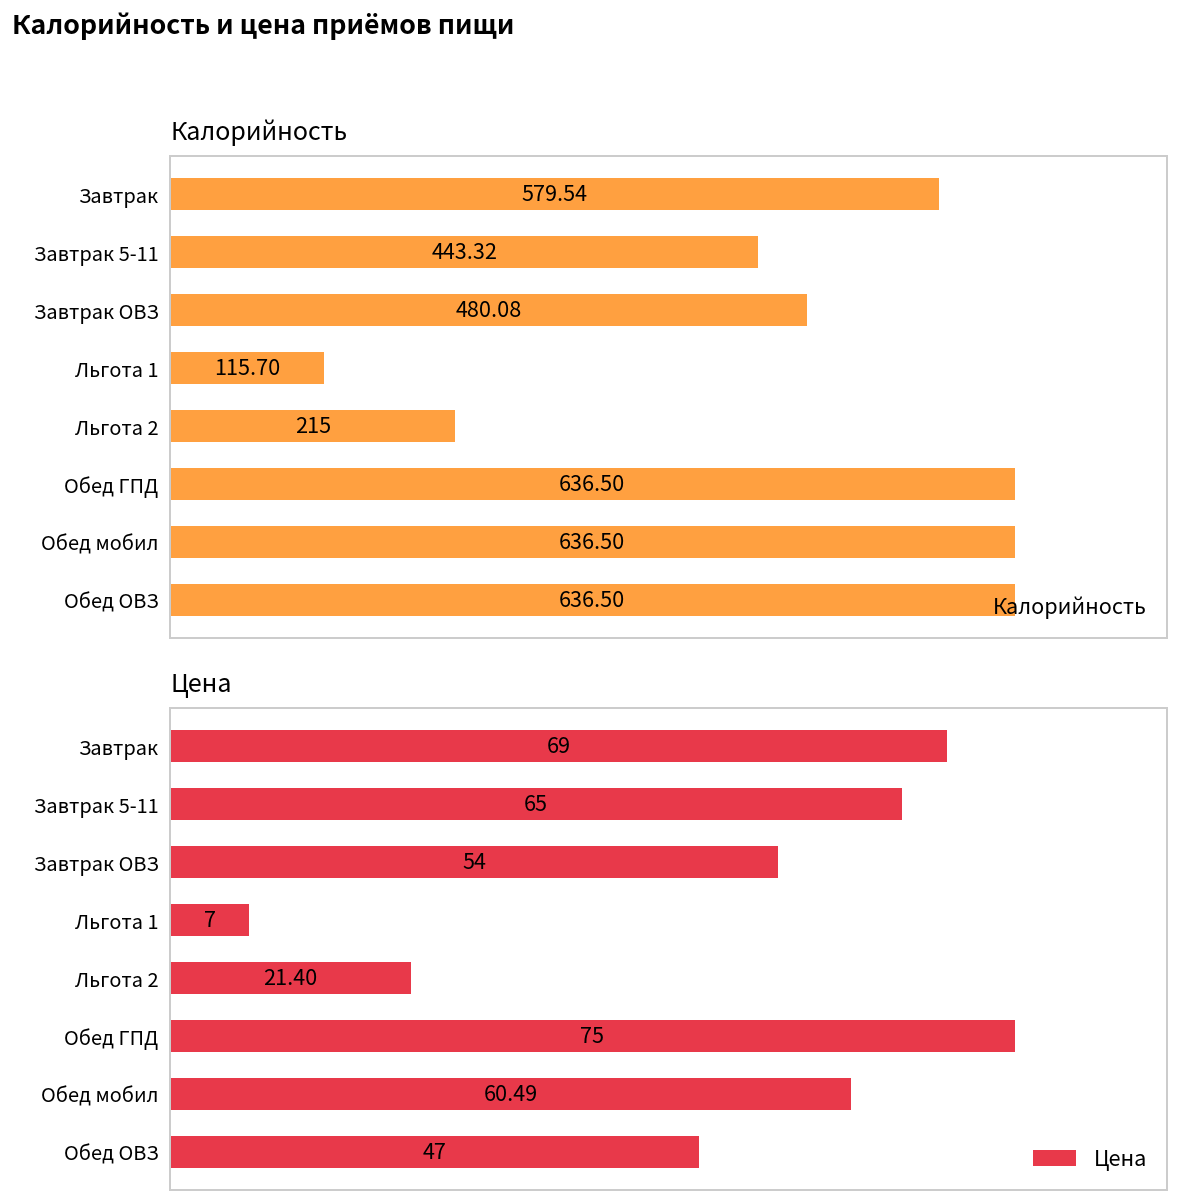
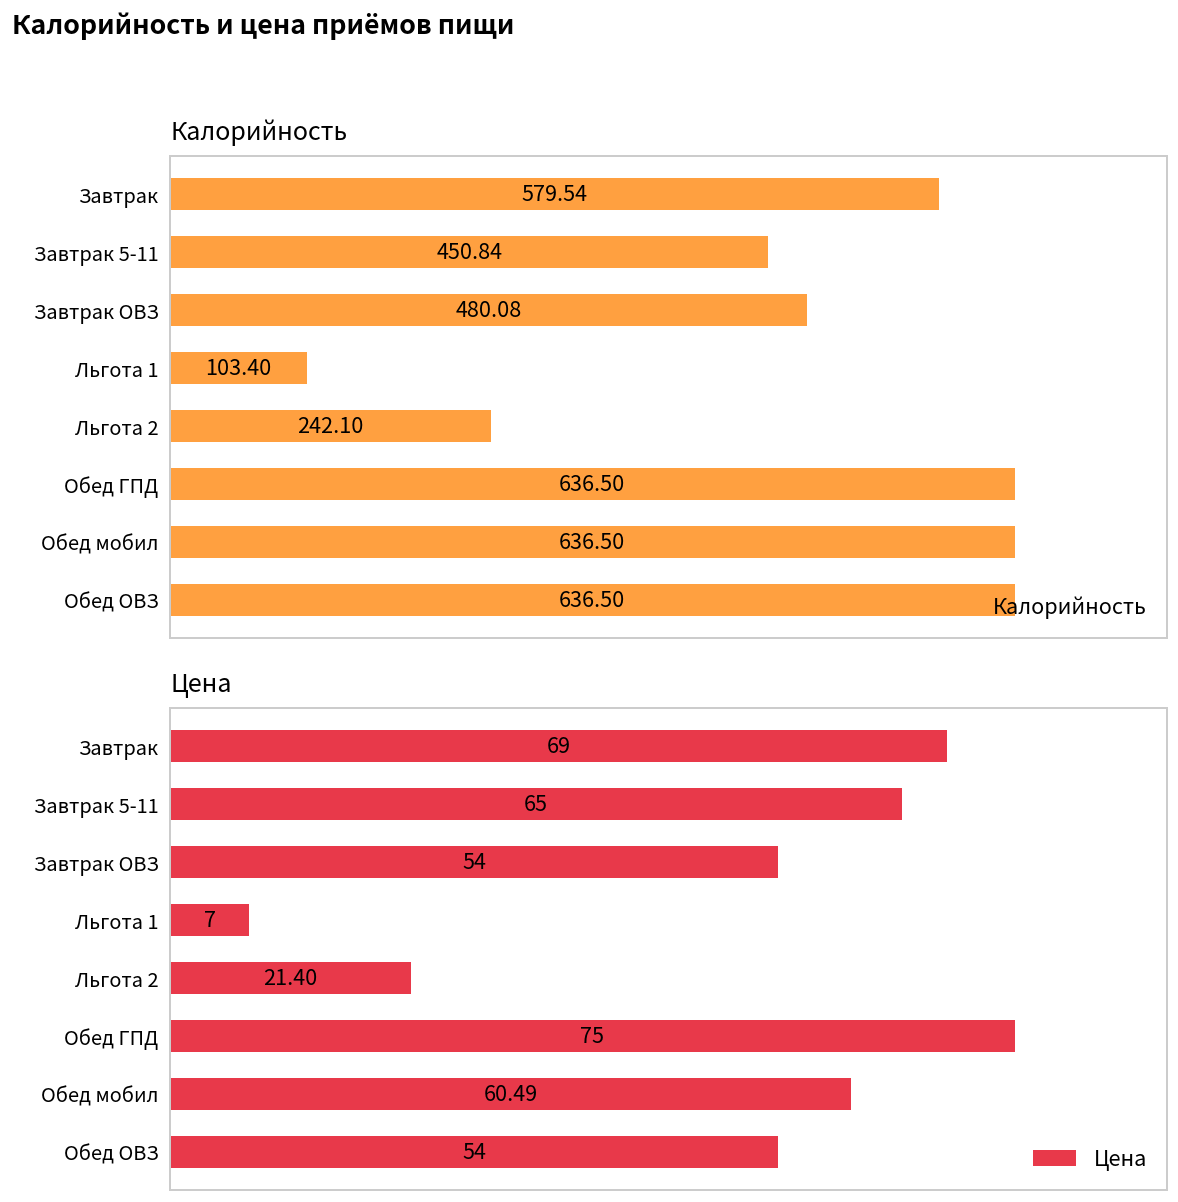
  {
    "Калорийность": {
      "Завтрак": 579.54,
-     "Завтрак 5-11": 443.32,
+     "Завтрак 5-11": 450.84,
      "Завтрак ОВЗ": 480.08,
-     "Льгота 1": 115.70,
-     "Льгота 2": 215,
+     "Льгота 1": 103.40,
+     "Льгота 2": 242.10,
      "Обед ГПД": 636.50,
      "Обед мобил": 636.50,
      "Обед ОВЗ": 636.50
    },
    "Цена": {
      "Завтрак": 69,
      "Завтрак 5-11": 65,
      "Завтрак ОВЗ": 54,
      "Льгота 1": 7,
      "Льгота 2": 21.40,
      "Обед ГПД": 75,
      "Обед мобил": 60.49,
-     "Обед ОВЗ": 47
+     "Обед ОВЗ": 54
    }
  }
